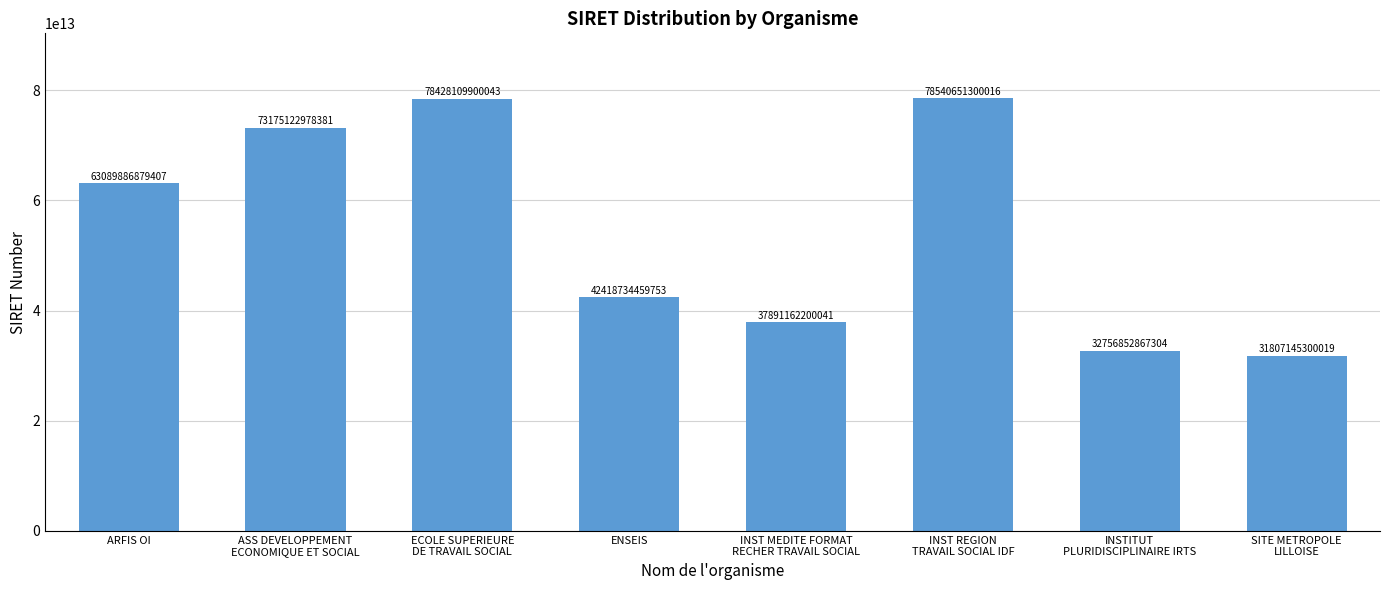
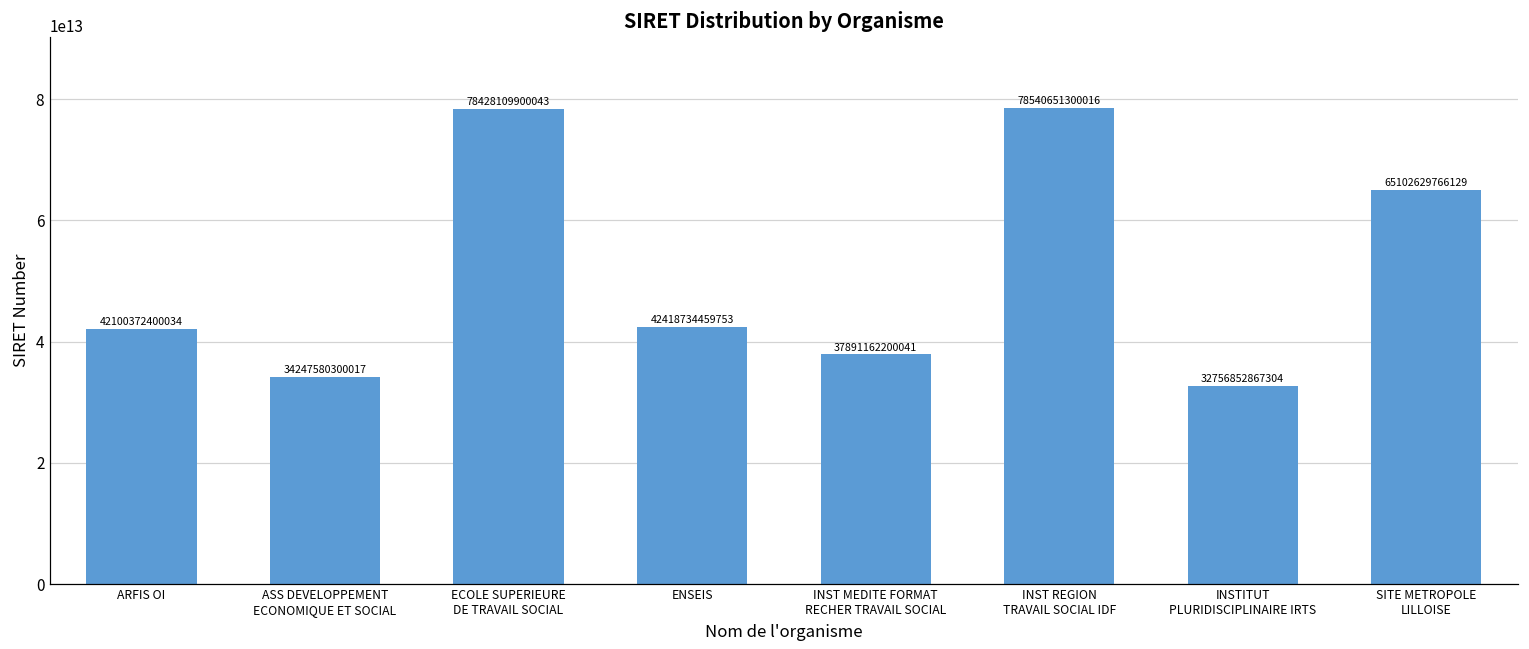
  {
-   "ARFIS OI": 63089886879407,
-   "ASS DEVELOPPEMENT ECONOMIQUE ET SOCIAL": 73175122978381,
+   "ARFIS OI": 42100372400034,
+   "ASS DEVELOPPEMENT ECONOMIQUE ET SOCIAL": 34247580300017,
    "ECOLE SUPERIEURE DE TRAVAIL SOCIAL": 78428109900043,
    "ENSEIS": 42418734459753,
    "INST MEDITE FORMAT RECHER TRAVAIL SOCIAL": 37891162200041,
    "INST REGION TRAVAIL SOCIAL IDF": 78540651300016,
    "INSTITUT PLURIDISCIPLINAIRE IRTS": 32756852867304,
-   "SITE METROPOLE LILLOISE": 31807145300019
+   "SITE METROPOLE LILLOISE": 65102629766129
  }
